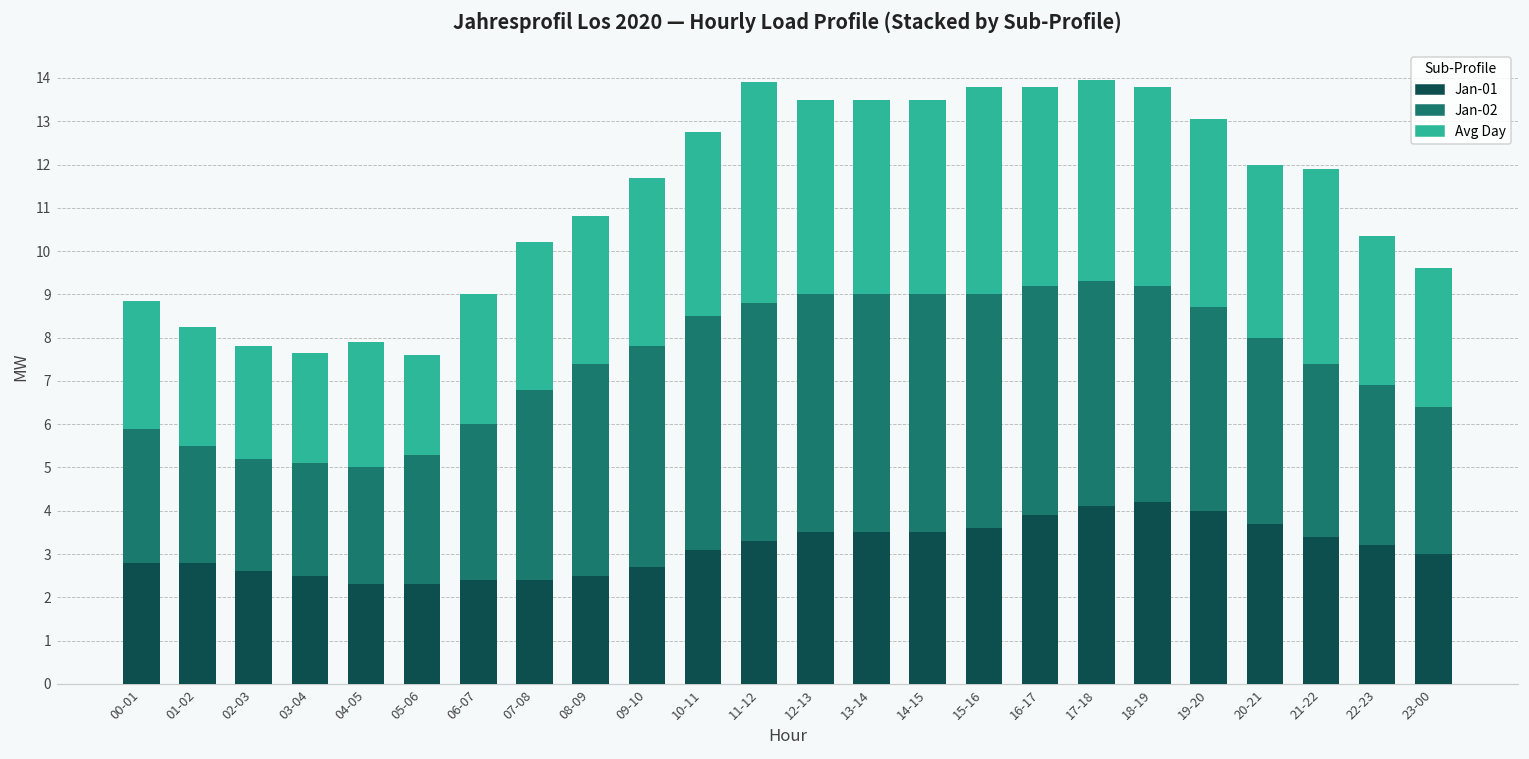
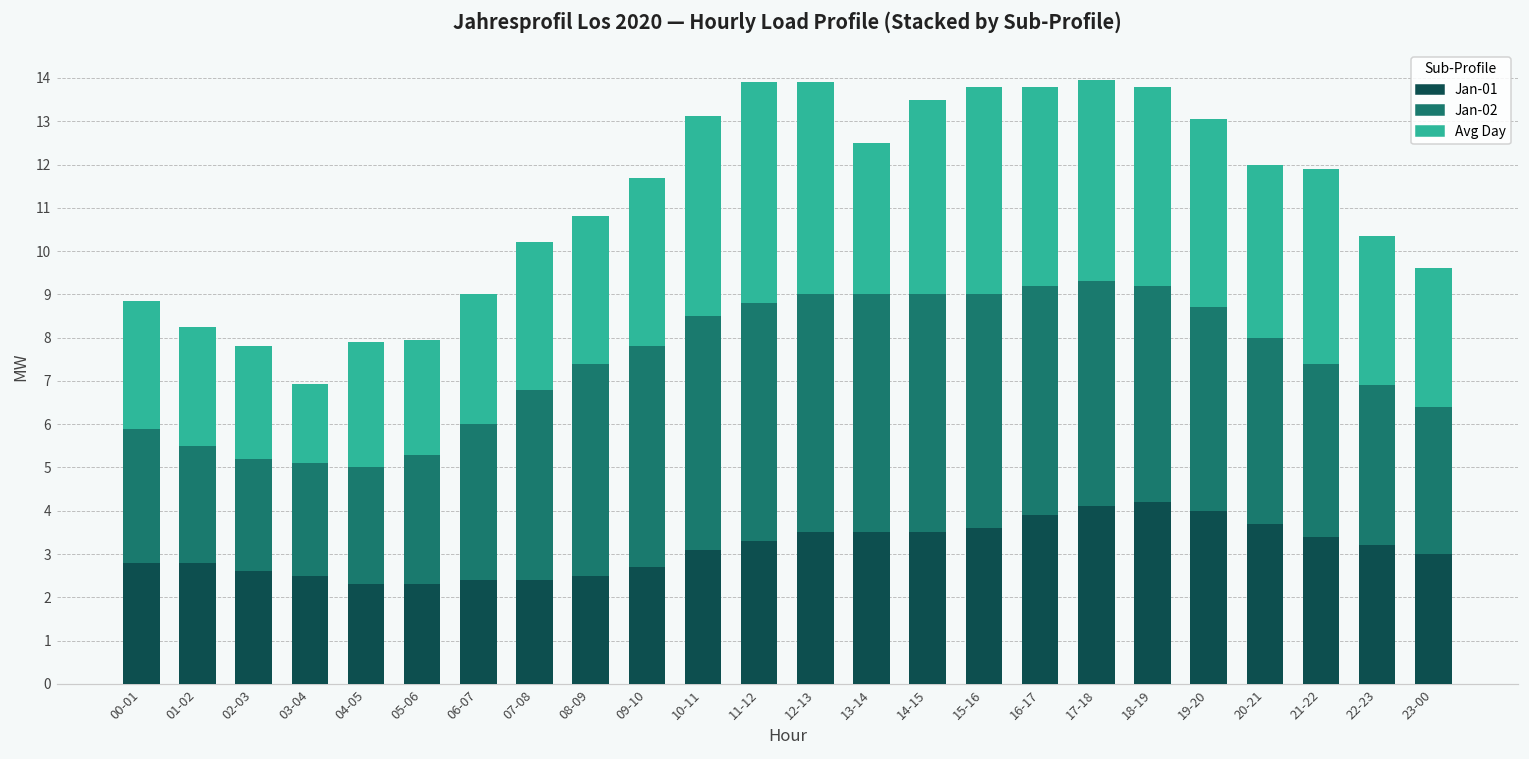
  {
    "Avg Day": {
      "00-01": 3.0,
      "01-02": 2.8,
      "02-03": 2.6,
-     "03-04": 2.5,
+     "03-04": 1.8,
      "04-05": 2.9,
-     "05-06": 2.3,
+     "05-06": 2.7,
      "06-07": 3.0,
      "07-08": 3.4,
      "08-09": 3.4,
      "09-10": 3.9,
-     "10-11": 4.3,
+     "10-11": 4.6,
      "11-12": 5.1,
-     "12-13": 4.5,
-     "13-14": 4.5,
+     "12-13": 4.9,
+     "13-14": 3.5,
      "14-15": 4.5,
      "15-16": 4.8,
      "16-17": 4.6,
      "17-18": 4.7,
      "18-19": 4.6,
      "19-20": 4.4,
      "20-21": 4.0,
      "21-22": 4.5,
      "22-23": 3.5,
      "23-00": 3.2
    }
  }
